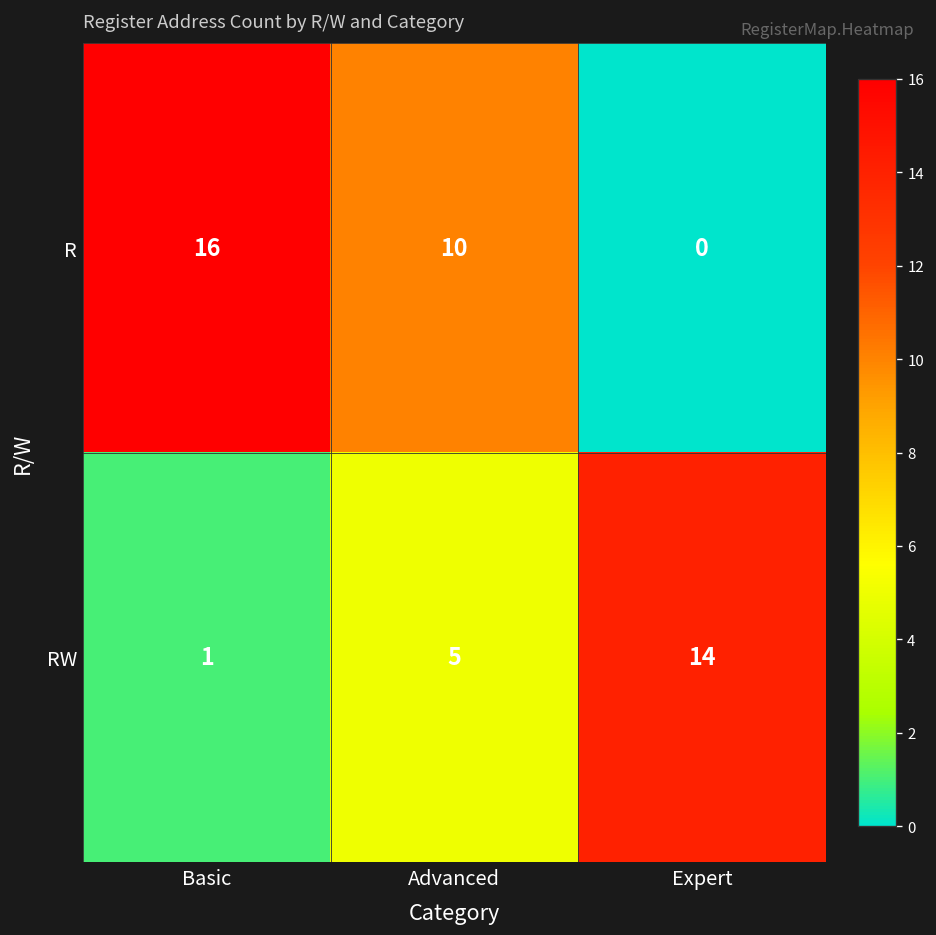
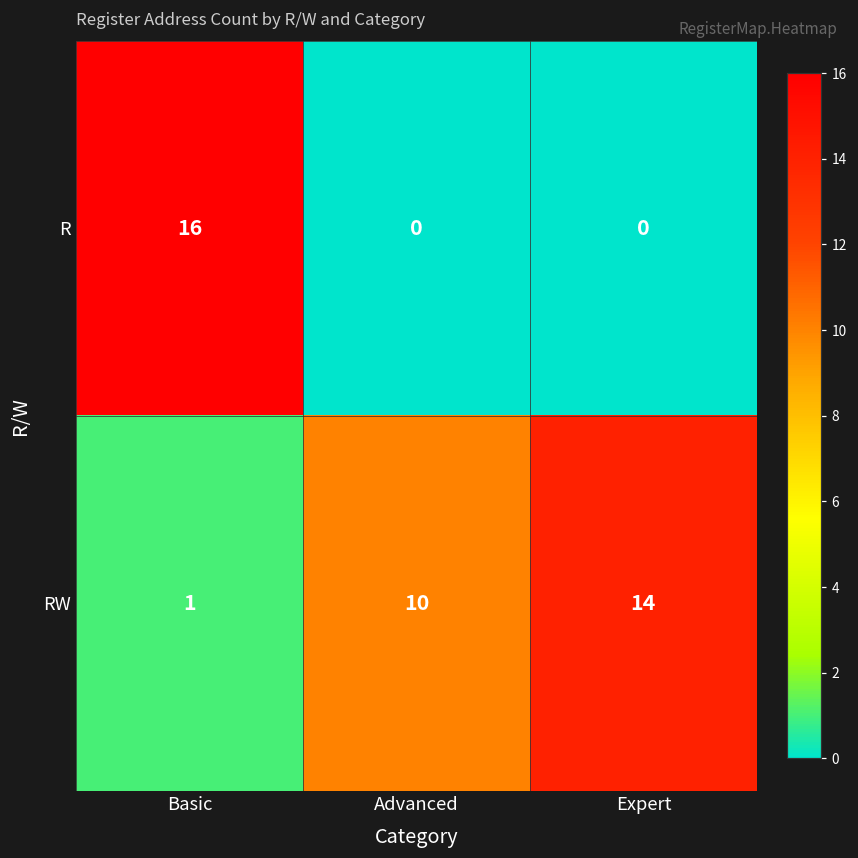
  {
    "R": {
      "Basic": 16,
-     "Advanced": 10,
+     "Advanced": 0,
      "Expert": 0
    },
    "RW": {
      "Basic": 1,
-     "Advanced": 5,
+     "Advanced": 10,
      "Expert": 14
    }
  }
